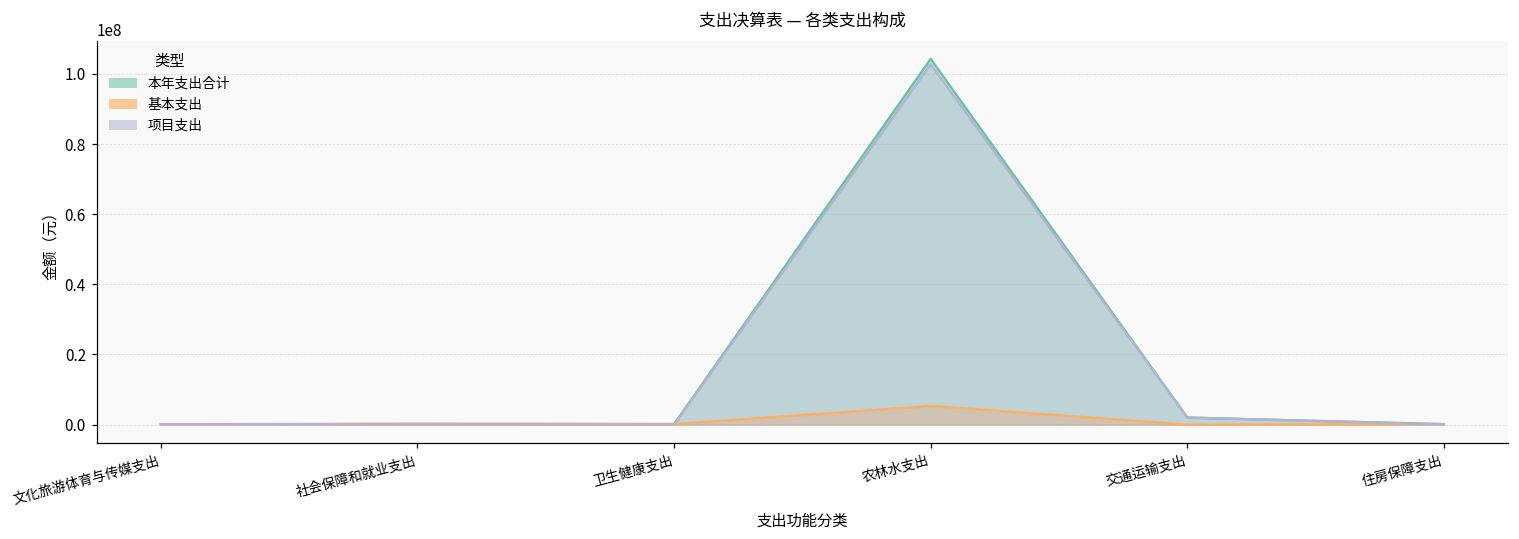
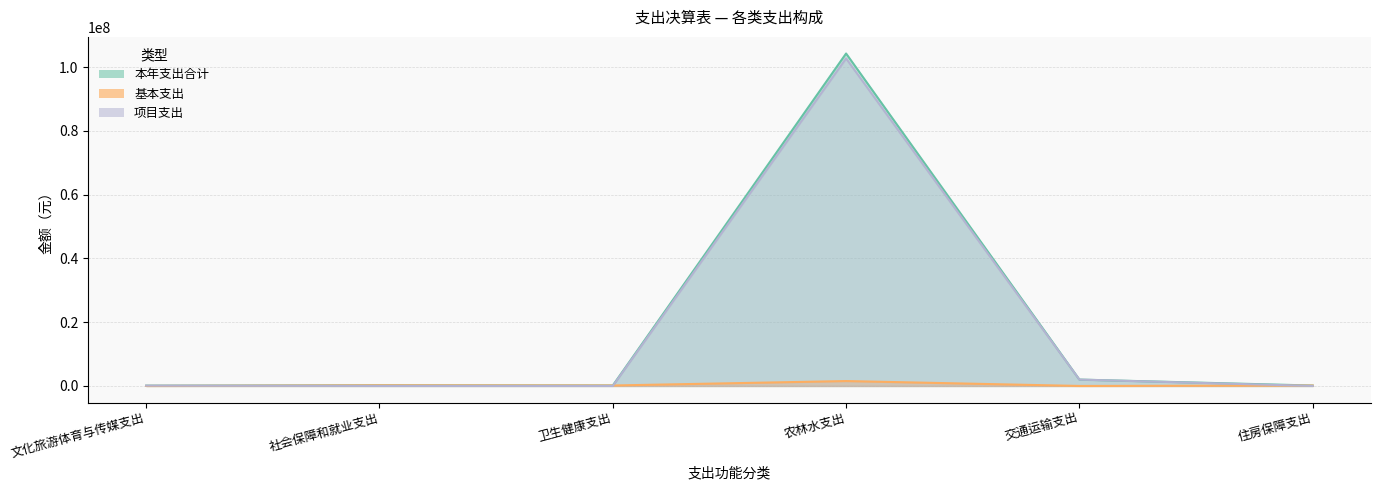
  {
    "基本支出": {
-     "农林水支出": 5000000,
+     "农林水支出": 2000000,
      "交通运输支出": 0
    }
  }
